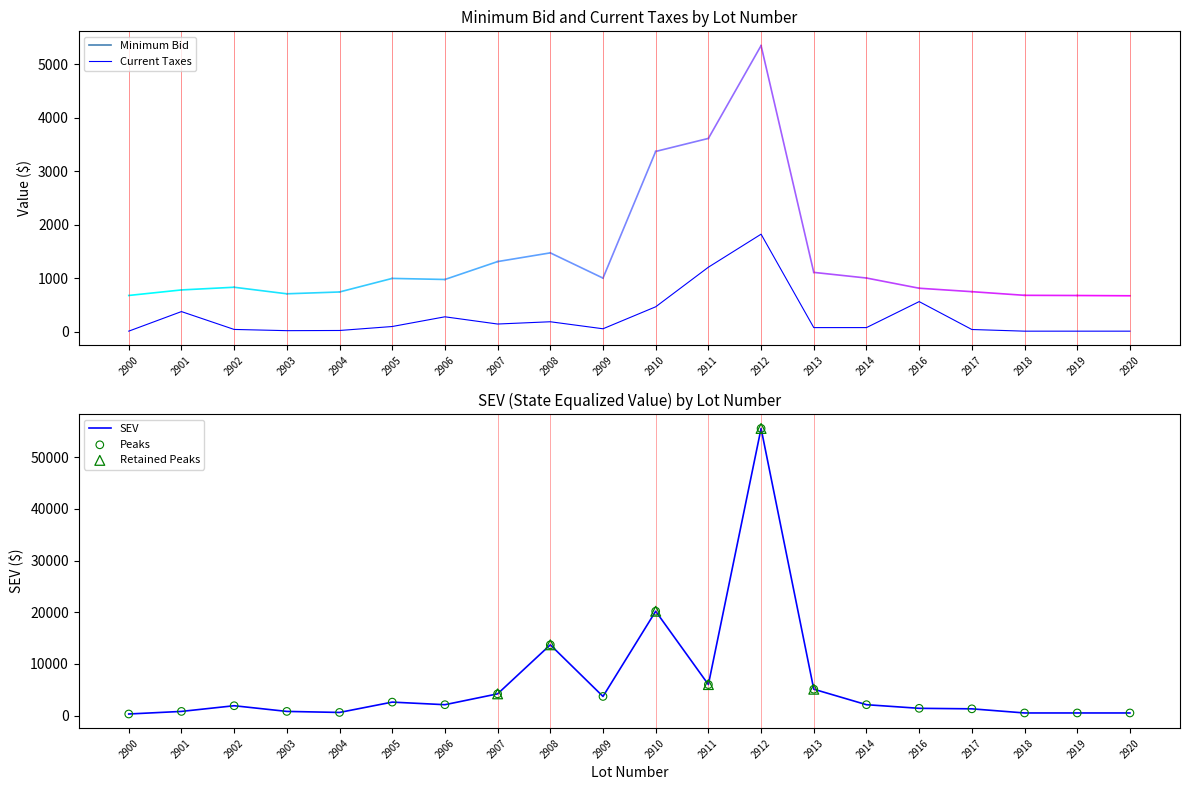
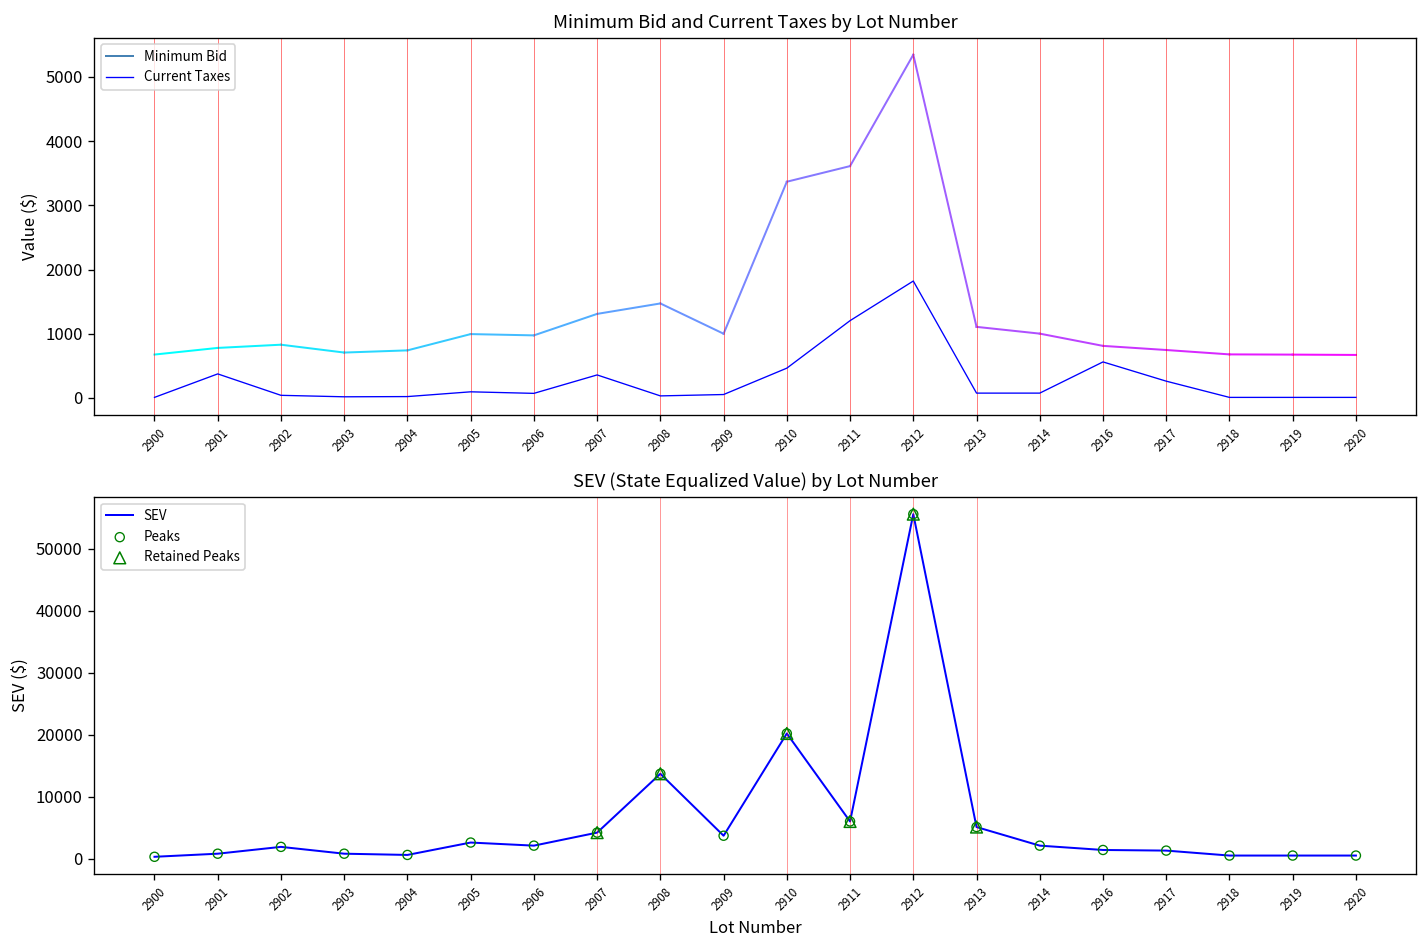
  {
    "Minimum Bid and Current Taxes by Lot Number": {
      "Current Taxes": {
        "2900": 0,
        "2901": 400,
        "2902": 0,
        "2903": 0,
        "2904": 0,
        "2905": 100,
-       "2906": 300,
-       "2907": 100,
-       "2908": 200,
+       "2906": 100,
+       "2907": 400,
+       "2908": 0,
        "2909": 100,
        "2910": 500,
        "2911": 1200,
        "2912": 1800,
        "2913": 100,
        "2914": 100,
        "2916": 600,
-       "2917": 0,
+       "2917": 300,
        "2918": 0,
        "2919": 0,
        "2920": 0
      }
    }
  }
